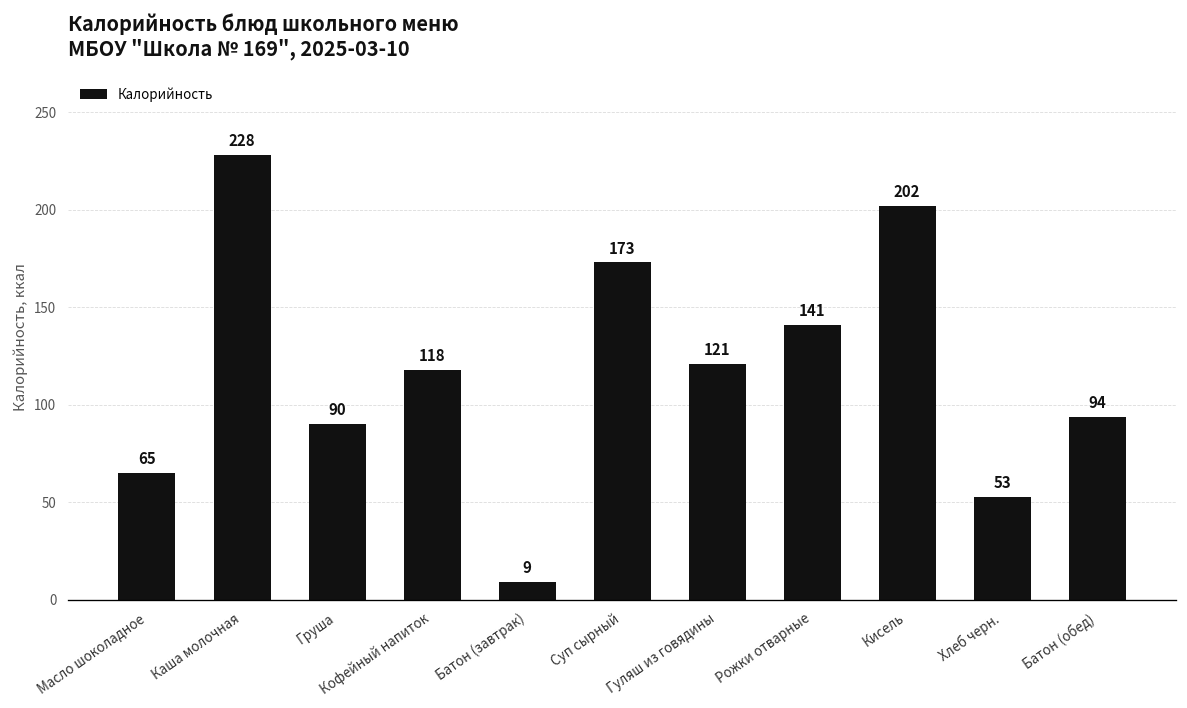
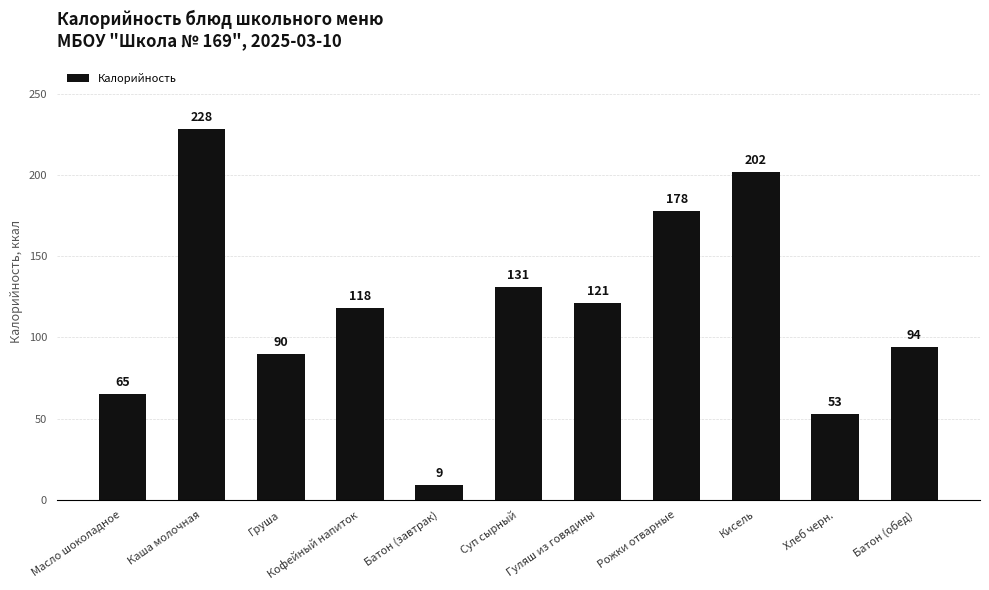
  {
    "Масло шоколадное": 65,
    "Каша молочная": 228,
    "Груша": 90,
    "Кофейный напиток": 118,
    "Батон (завтрак)": 9,
-   "Суп сырный": 173,
+   "Суп сырный": 131,
    "Гуляш из говядины": 121,
-   "Рожки отварные": 141,
+   "Рожки отварные": 178,
    "Кисель": 202,
    "Хлеб черн.": 53,
    "Батон (обед)": 94
  }
